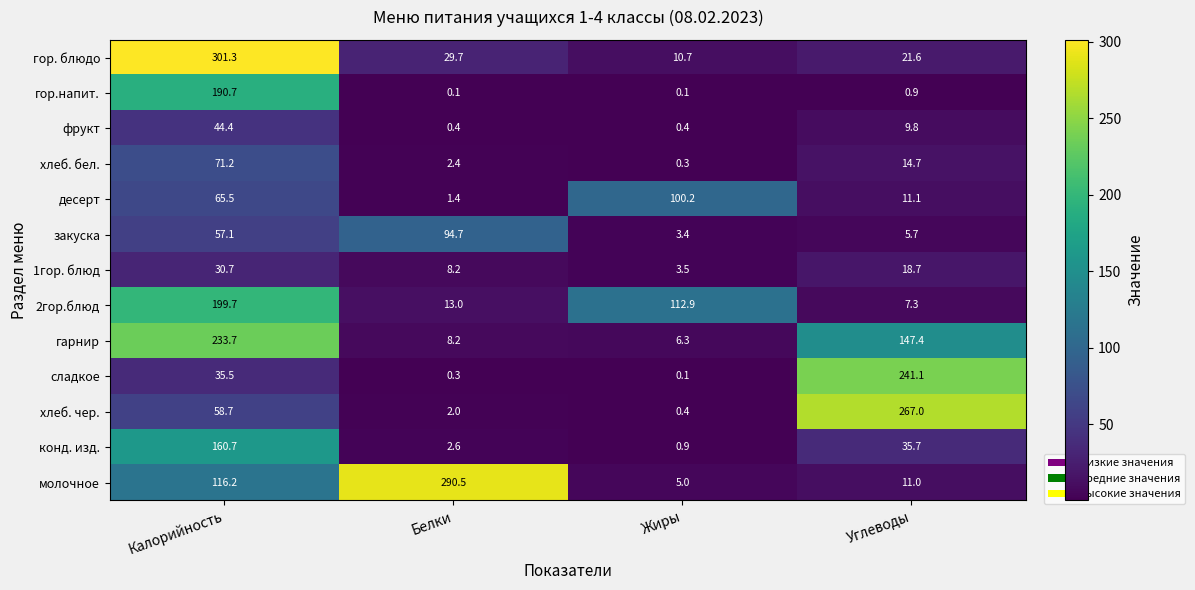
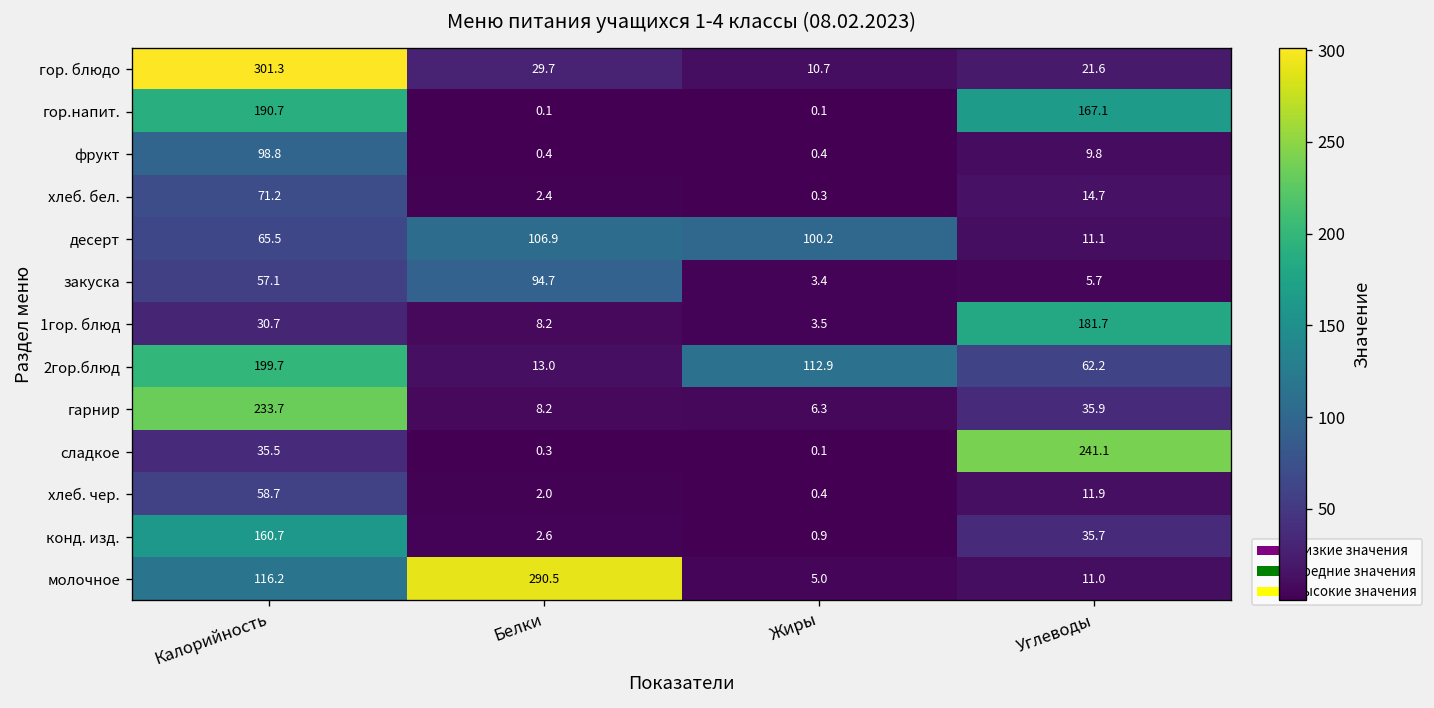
  {
    "гор. блюдо": {
      "Калорийность": 301.3,
      "Белки": 29.7,
      "Жиры": 10.7,
      "Углеводы": 21.6
    },
    "гор.напит.": {
      "Калорийность": 190.7,
      "Белки": 0.1,
      "Жиры": 0.1,
-     "Углеводы": 0.9
+     "Углеводы": 167.1
    },
    "фрукт": {
-     "Калорийность": 44.4,
+     "Калорийность": 98.8,
      "Белки": 0.4,
      "Жиры": 0.4,
      "Углеводы": 9.8
    },
    "хлеб. бел.": {
      "Калорийность": 71.2,
      "Белки": 2.4,
      "Жиры": 0.3,
      "Углеводы": 14.7
    },
    "десерт": {
      "Калорийность": 65.5,
-     "Белки": 1.4,
+     "Белки": 106.9,
      "Жиры": 100.2,
      "Углеводы": 11.1
    },
    "закуска": {
      "Калорийность": 57.1,
      "Белки": 94.7,
      "Жиры": 3.4,
      "Углеводы": 5.7
    },
    "1гор. блюд": {
      "Калорийность": 30.7,
      "Белки": 8.2,
      "Жиры": 3.5,
-     "Углеводы": 18.7
+     "Углеводы": 181.7
    },
    "2гор.блюд": {
      "Калорийность": 199.7,
      "Белки": 13.0,
      "Жиры": 112.9,
-     "Углеводы": 7.3
+     "Углеводы": 62.2
    },
    "гарнир": {
      "Калорийность": 233.7,
      "Белки": 8.2,
      "Жиры": 6.3,
-     "Углеводы": 147.4
+     "Углеводы": 35.9
    },
    "сладкое": {
      "Калорийность": 35.5,
      "Белки": 0.3,
      "Жиры": 0.1,
      "Углеводы": 241.1
    },
    "хлеб. чер.": {
      "Калорийность": 58.7,
      "Белки": 2.0,
      "Жиры": 0.4,
-     "Углеводы": 267.0
+     "Углеводы": 11.9
    },
    "конд. изд.": {
      "Калорийность": 160.7,
      "Белки": 2.6,
      "Жиры": 0.9,
      "Углеводы": 35.7
    },
    "молочное": {
      "Калорийность": 116.2,
      "Белки": 290.5,
      "Жиры": 5.0,
      "Углеводы": 11.0
    }
  }
